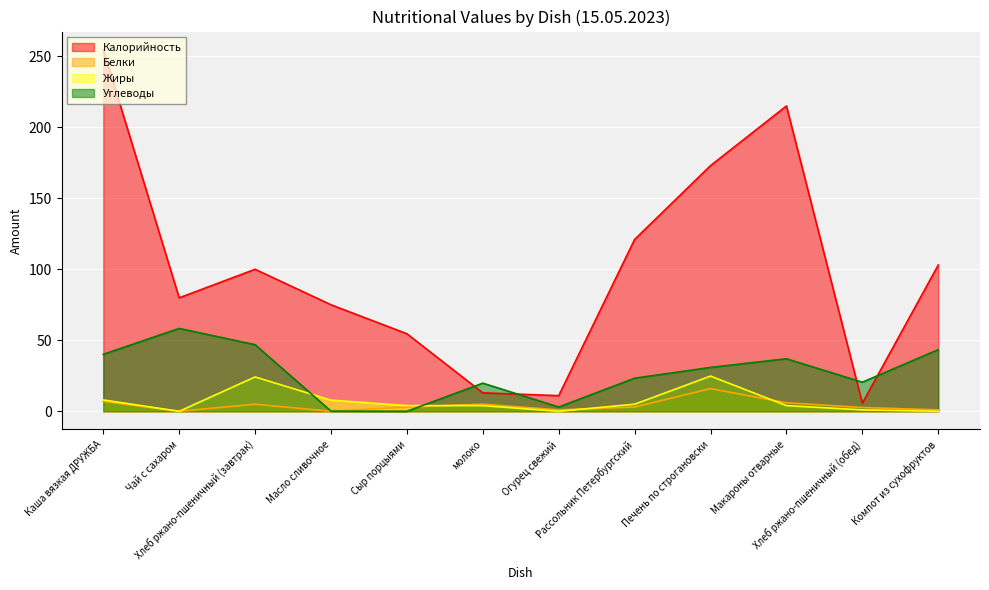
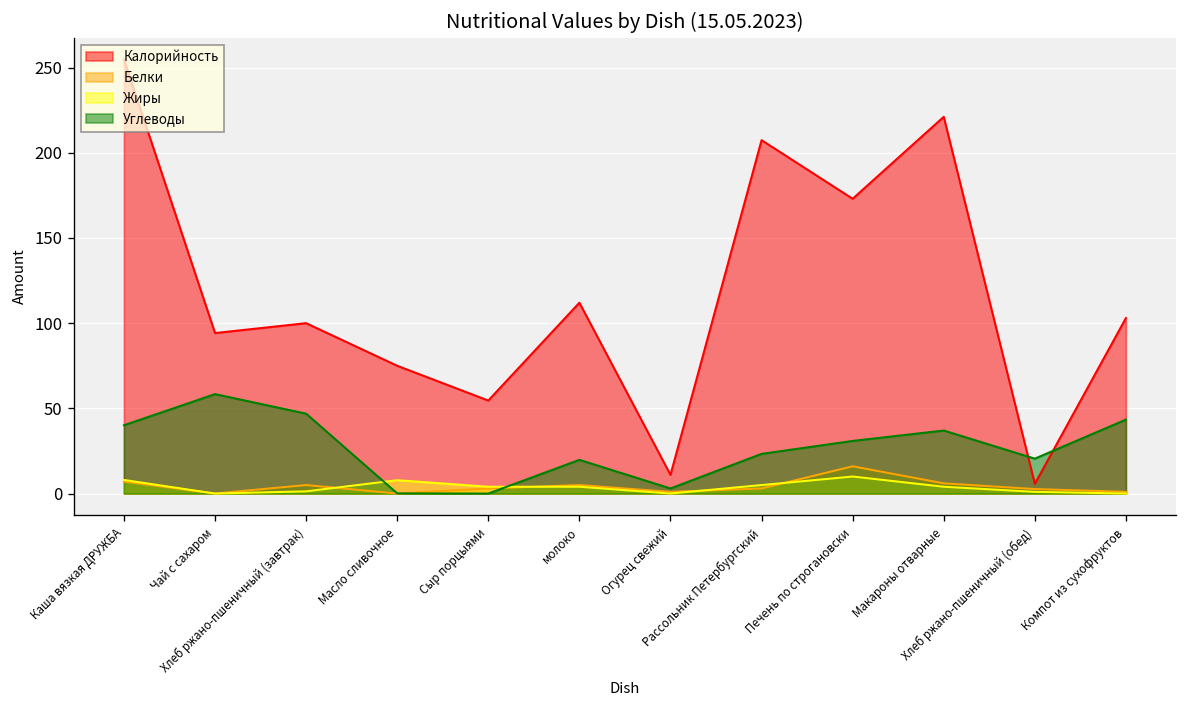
  {
    "Калорийность": {
-     "Чай с сахаром": 80,
+     "Чай с сахаром": 94,
      "Хлеб ржано-пшеничный (завтрак)": 100,
      "Масло сливочное": 75,
      "Сыр порцыями": 55,
-     "молоко": 13,
+     "молоко": 112,
      "Огурец свежий": 11,
-     "Рассольник Петербургский": 121,
+     "Рассольник Петербургский": 207,
      "Печень по строгановски": 173,
-     "Макароны отварные": 215,
+     "Макароны отварные": 221,
      "Хлеб ржано-пшеничный (обед)": 6,
      "Компот из сухофруктов": 103
    },
    "Белки": {
      "Хлеб ржано-пшеничный (завтрак)": 5,
      "Рассольник Петербургский": 3,
      "Печень по строгановски": 16,
      "Макароны отварные": 6
    },
    "Жиры": {
-     "Хлеб ржано-пшеничный (завтрак)": 24,
+     "Хлеб ржано-пшеничный (завтрак)": 1,
      "Масло сливочное": 8,
      "Рассольник Петербургский": 5,
-     "Печень по строгановски": 25,
+     "Печень по строгановски": 10,
      "Макароны отварные": 4
    },
    "Углеводы": {
      "Каша вязкая ДРУЖБА": 40,
      "Чай с сахаром": 58,
      "Хлеб ржано-пшеничный (завтрак)": 47,
      "Сыр порцыями": 0,
      "молоко": 20,
      "Огурец свежий": 3,
      "Рассольник Петербургский": 23,
      "Печень по строгановски": 31,
      "Макароны отварные": 37,
      "Хлеб ржано-пшеничный (обед)": 21,
      "Компот из сухофруктов": 43
    }
  }
